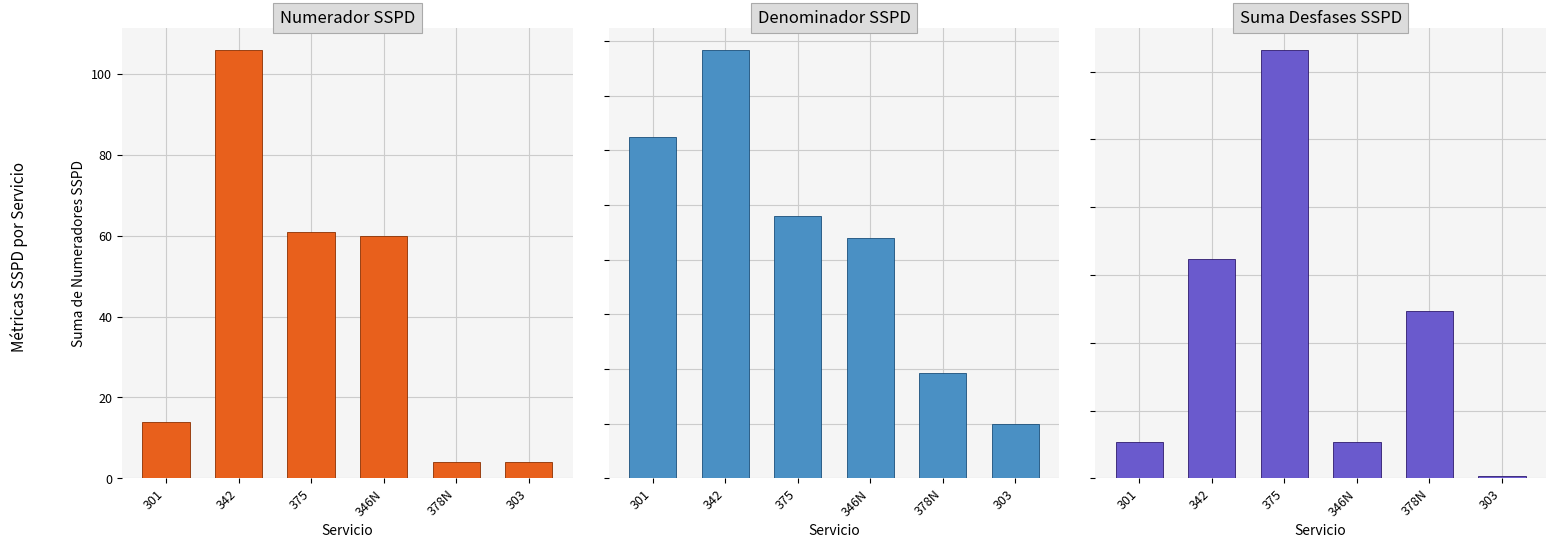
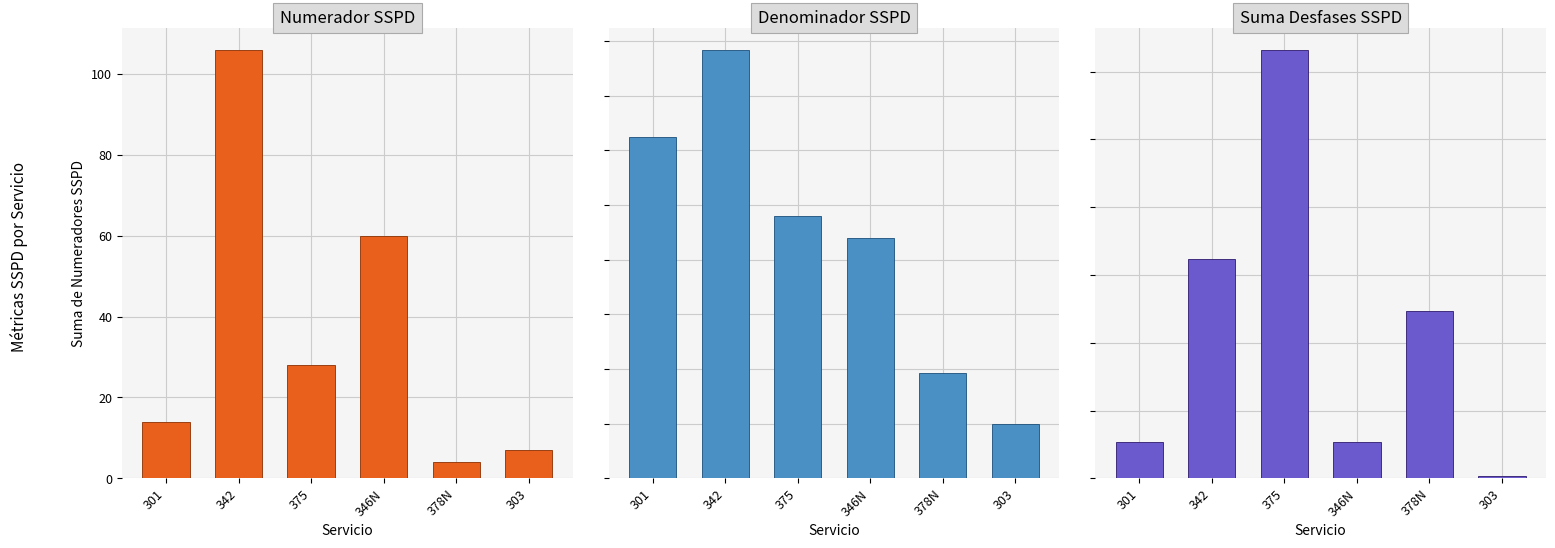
  {
    "Numerador SSPD": {
      "301": 14,
      "342": 106,
-     "375": 61,
+     "375": 28,
      "346N": 60,
      "378N": 4,
-     "303": 4
+     "303": 7
    }
  }
